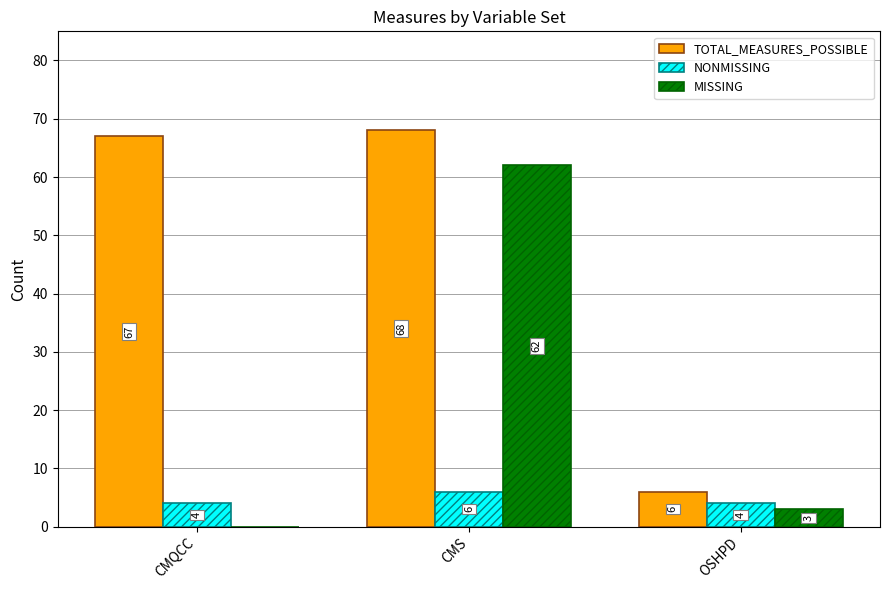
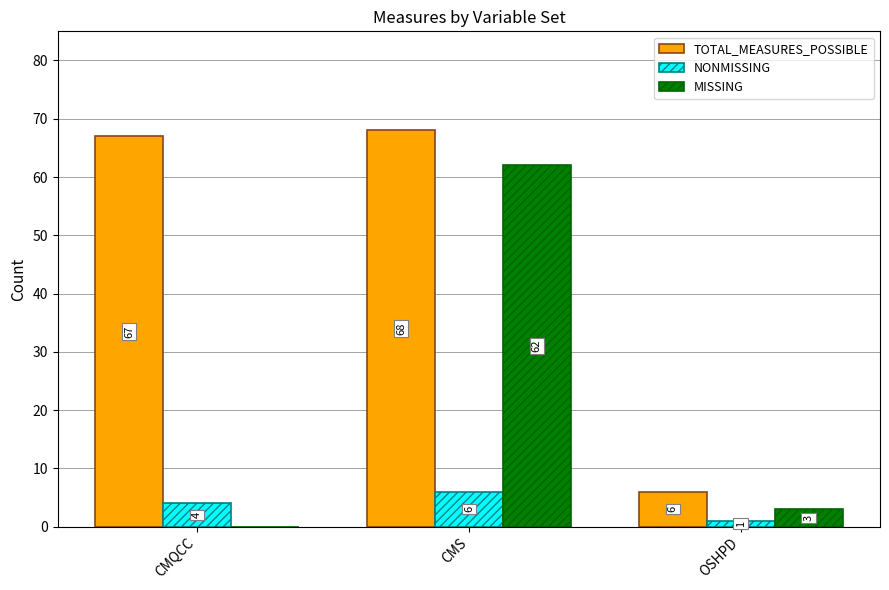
  {
    "NONMISSING": {
-     "OSHPD": 4
+     "OSHPD": 1
    },
    "MISSING": {
      "CMQCC": 0
    }
  }
